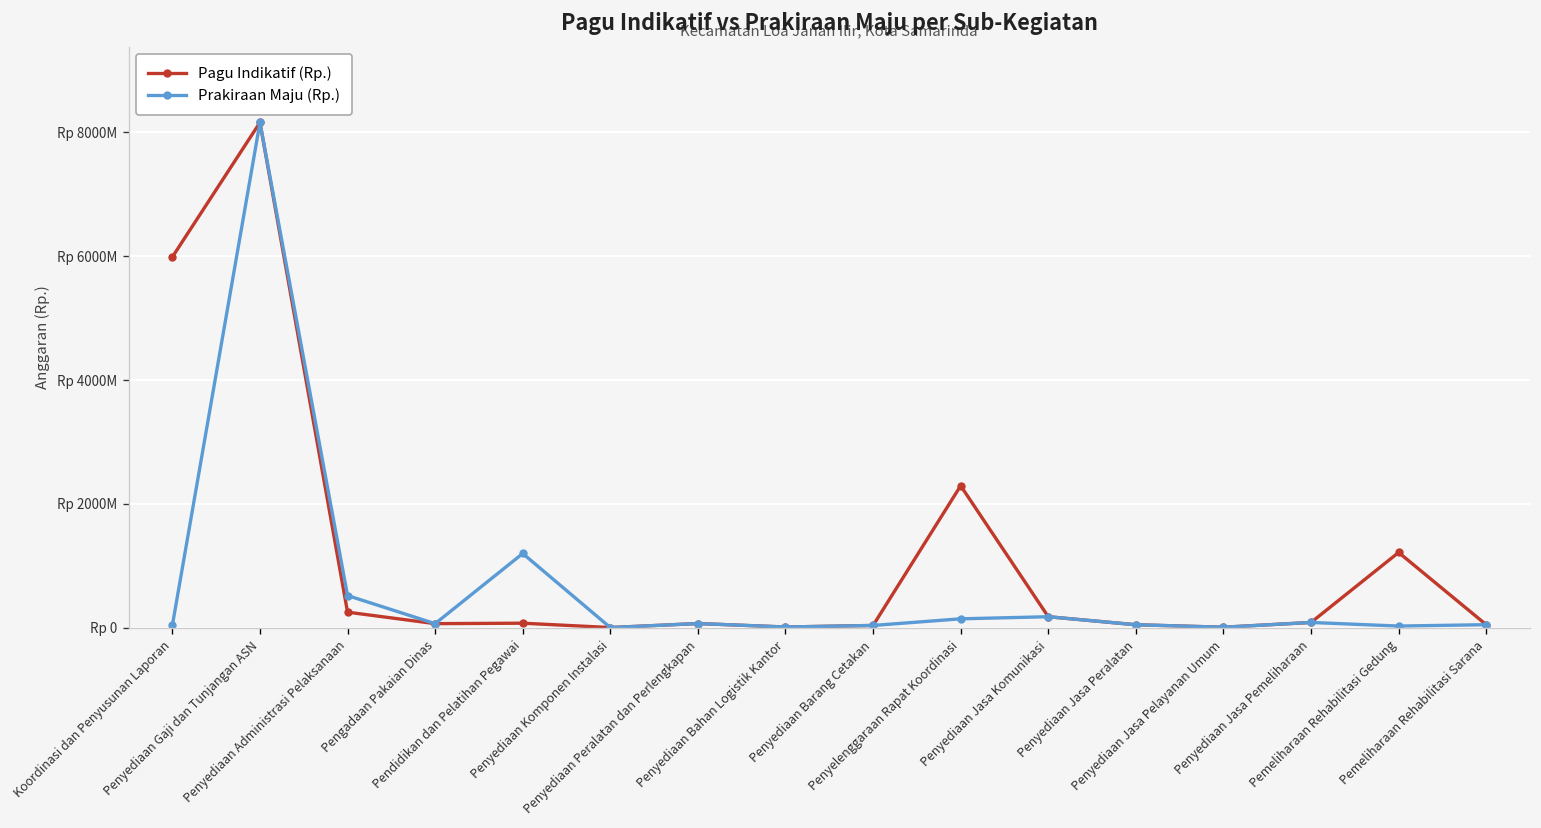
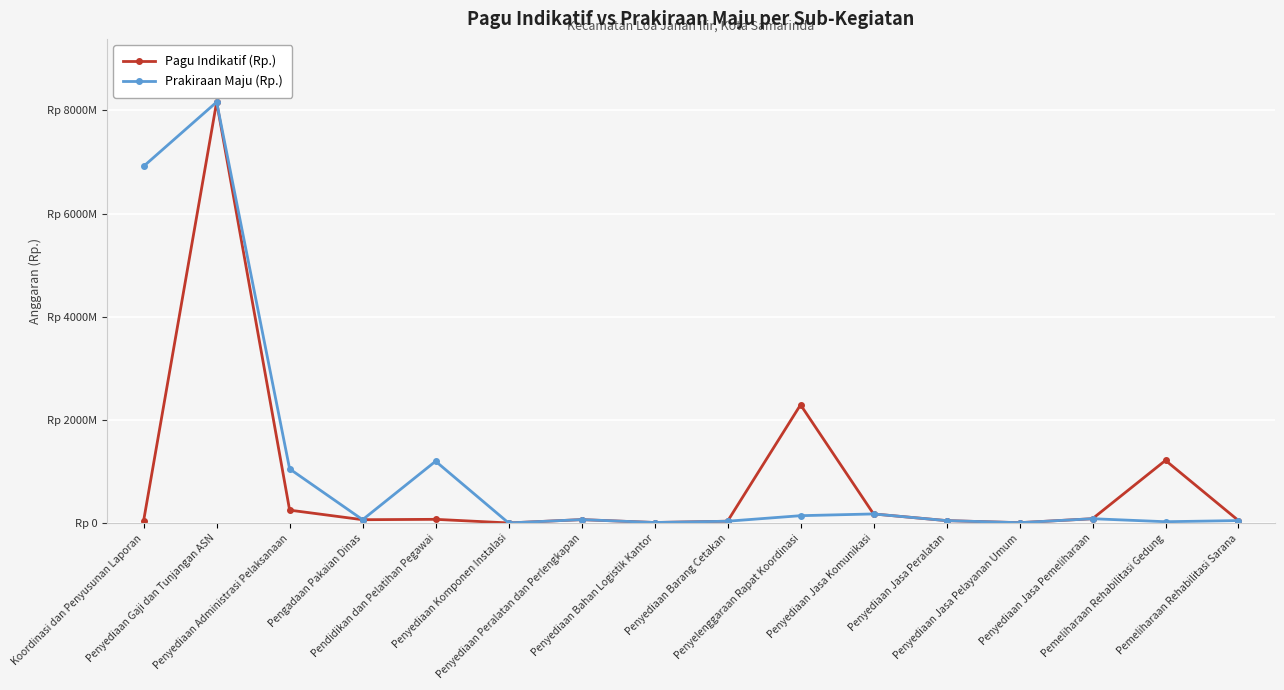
  {
    "Pagu Indikatif (Rp.)": {
-     "Koordinasi dan Penyusunan Laporan": "Rp 6000000000",
+     "Koordinasi dan Penyusunan Laporan": "Rp 100000000",
      "Penyediaan Administrasi Pelaksanaan": "Rp 300000000",
      "Pendidikan dan Pelatihan Pegawai": "Rp 100000000",
      "Penyelenggaraan Rapat Koordinasi": "Rp 2300000000",
      "Pemeliharaan Rehabilitasi Gedung": "Rp 1200000000"
    },
    "Prakiraan Maju (Rp.)": {
-     "Koordinasi dan Penyusunan Laporan": "Rp 0",
-     "Penyediaan Administrasi Pelaksanaan": "Rp 500000000",
+     "Koordinasi dan Penyusunan Laporan": "Rp 6900000000",
+     "Penyediaan Administrasi Pelaksanaan": "Rp 1100000000",
      "Pendidikan dan Pelatihan Pegawai": "Rp 1200000000",
      "Penyelenggaraan Rapat Koordinasi": "Rp 100000000",
      "Pemeliharaan Rehabilitasi Gedung": "Rp 0"
    }
  }
